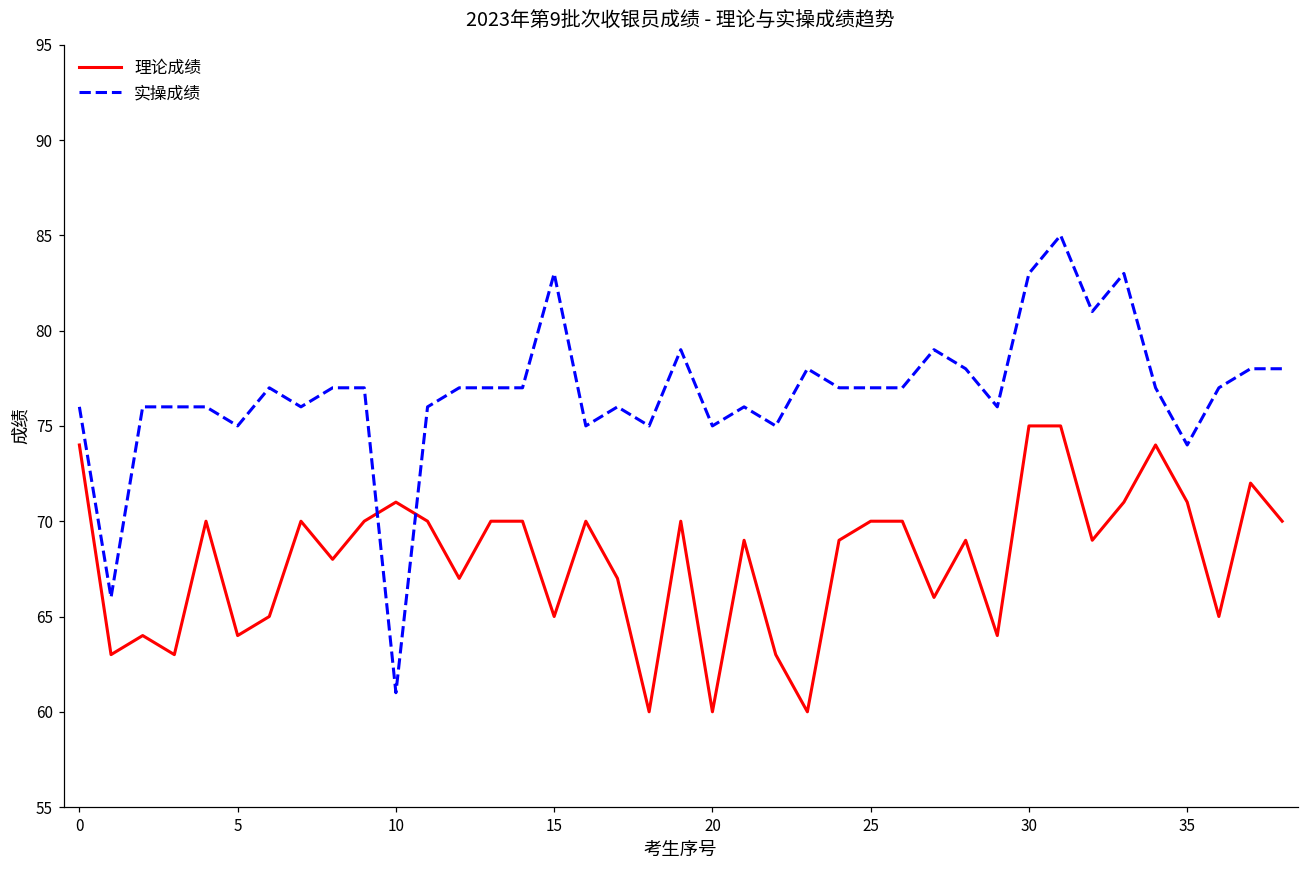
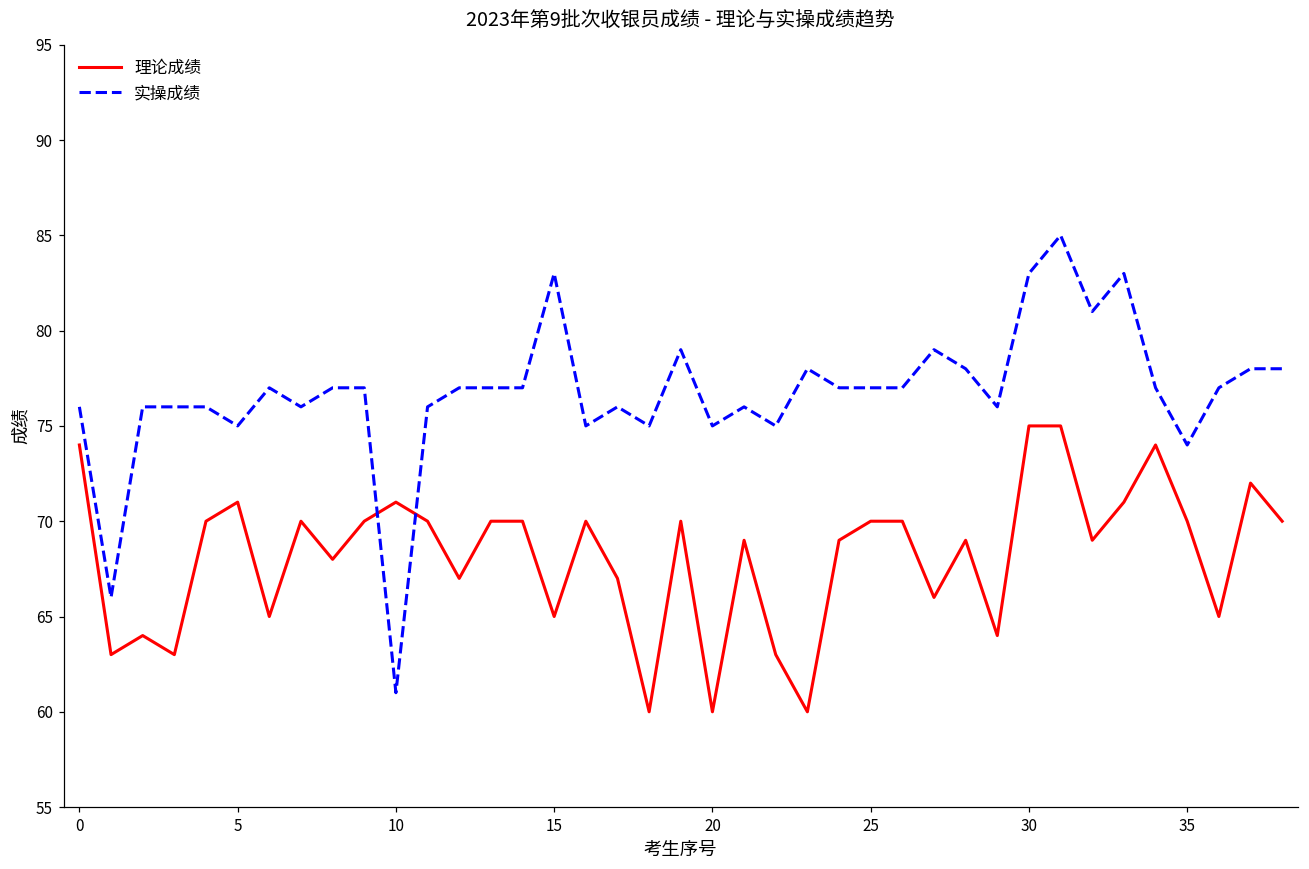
  {
    "理论成绩": {
      "0": 74,
-     "5": 64,
+     "5": 71,
      "10": 71,
      "15": 65,
      "20": 60,
      "25": 70,
      "30": 75,
-     "35": 71
+     "35": 70
    },
    "实操成绩": {
      "0": 76,
      "5": 75,
      "10": 61,
      "15": 83,
      "20": 75,
      "25": 77,
      "30": 83,
      "35": 74
    }
  }
